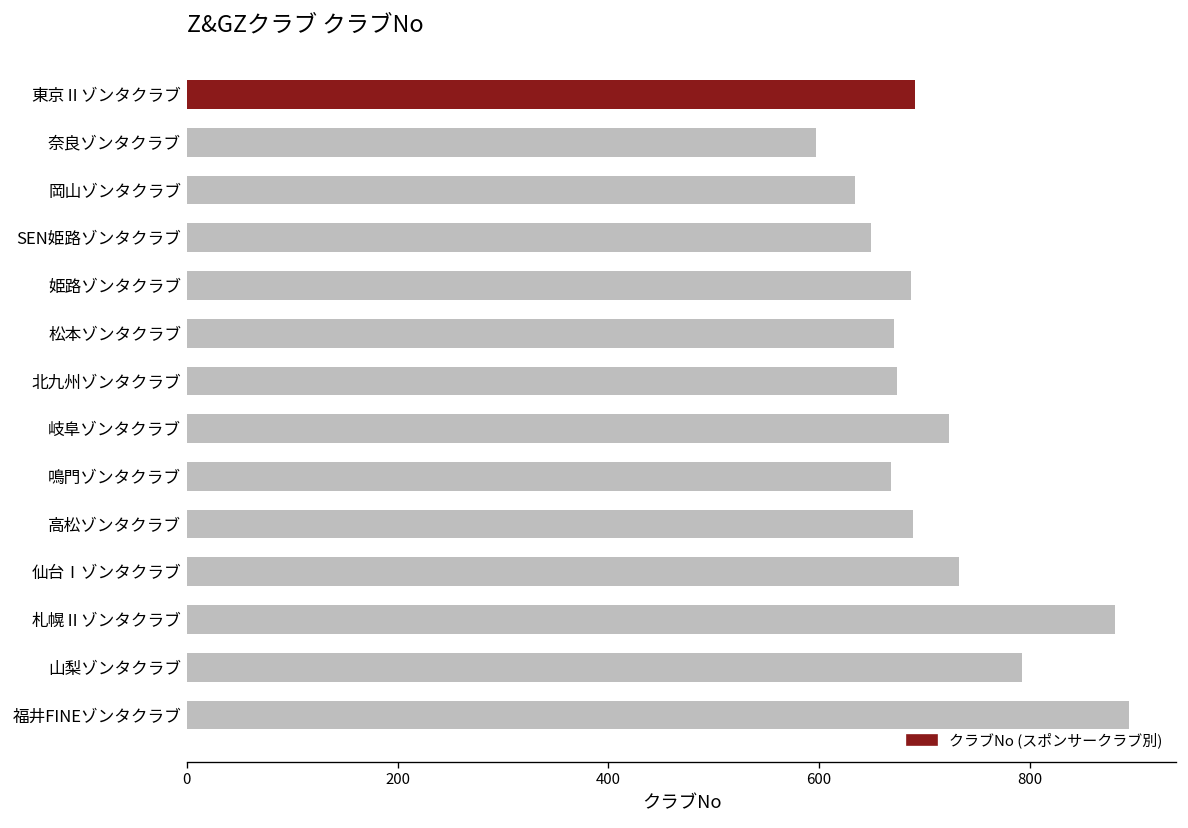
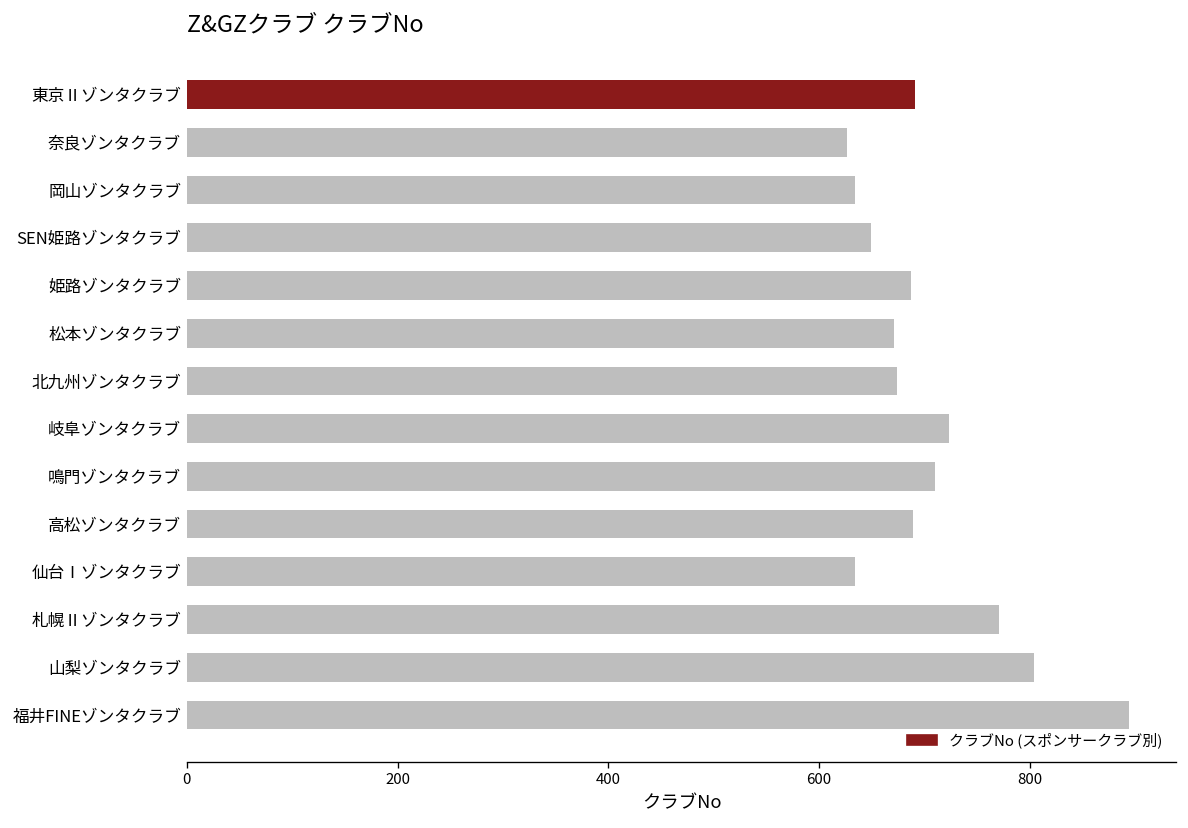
  {
    "東京Ⅱゾンタクラブ": 690,
-   "奈良ゾンタクラブ": 600,
+   "奈良ゾンタクラブ": 630,
    "岡山ゾンタクラブ": 630,
    "SEN姫路ゾンタクラブ": 650,
    "姫路ゾンタクラブ": 690,
    "松本ゾンタクラブ": 670,
    "北九州ゾンタクラブ": 670,
    "岐阜ゾンタクラブ": 720,
-   "鳴門ゾンタクラブ": 670,
+   "鳴門ゾンタクラブ": 710,
    "高松ゾンタクラブ": 690,
-   "仙台Ⅰゾンタクラブ": 730,
-   "札幌Ⅱゾンタクラブ": 880,
-   "山梨ゾンタクラブ": 790,
+   "仙台Ⅰゾンタクラブ": 630,
+   "札幌Ⅱゾンタクラブ": 770,
+   "山梨ゾンタクラブ": 800,
    "福井FINEゾンタクラブ": 890
  }
